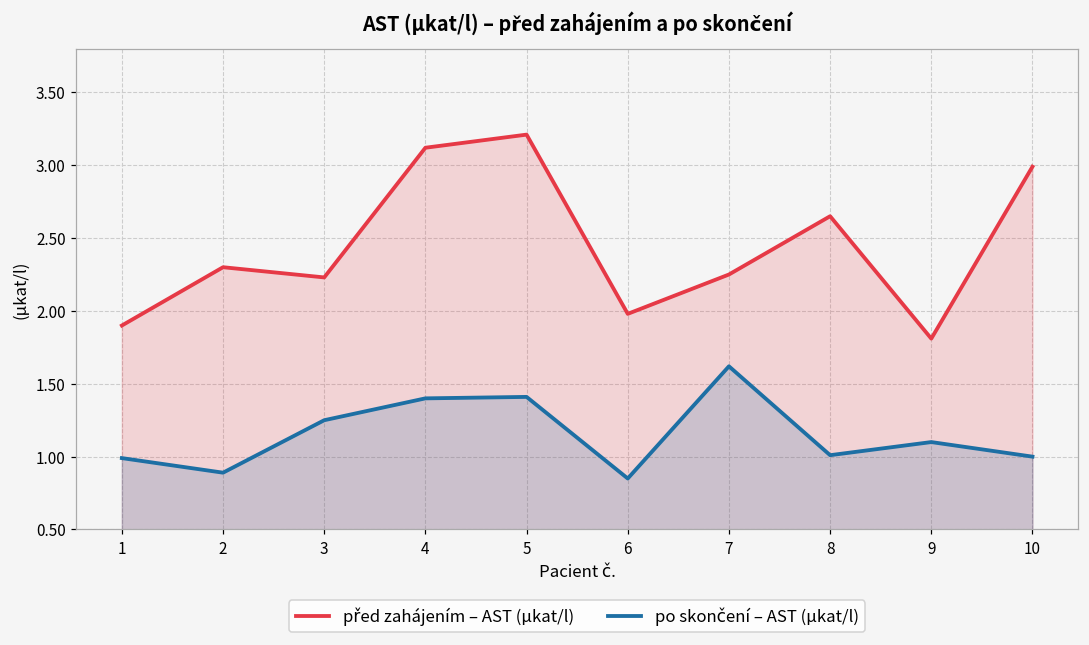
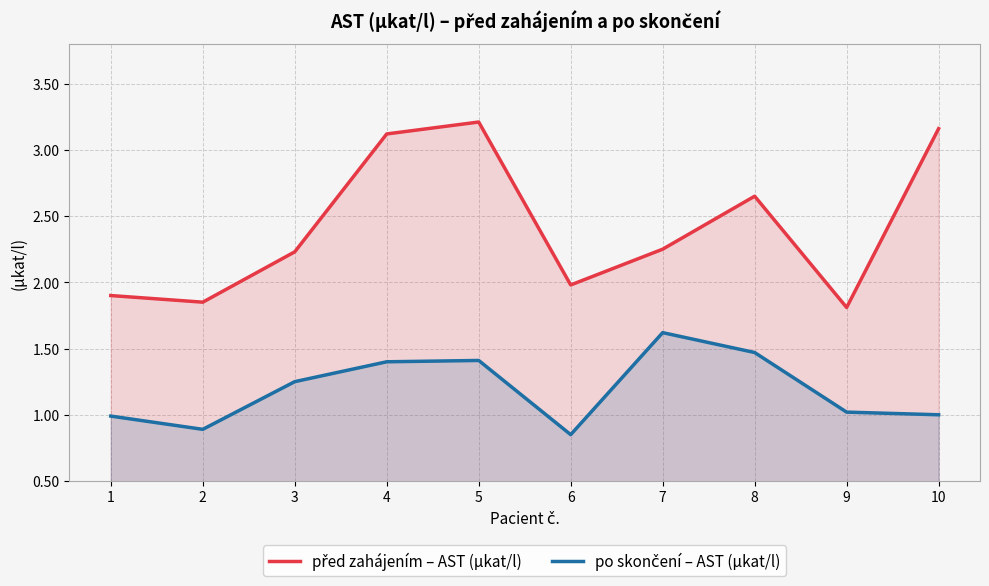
  {
    "před zahájením – AST (µkat/l)": {
      "1": 1.90,
-     "2": 2.30,
+     "2": 1.85,
      "3": 2.23,
      "4": 3.12,
      "5": 3.21,
      "6": 1.98,
      "7": 2.25,
      "8": 2.65,
      "9": 1.81,
-     "10": 2.99
+     "10": 3.16
    },
    "po skončení – AST (µkat/l)": {
      "1": 0.99,
      "2": 0.89,
      "3": 1.25,
      "4": 1.40,
      "5": 1.41,
      "6": 0.85,
      "7": 1.62,
-     "8": 1.01,
-     "9": 1.10,
+     "8": 1.47,
+     "9": 1.02,
      "10": 1.00
    }
  }
